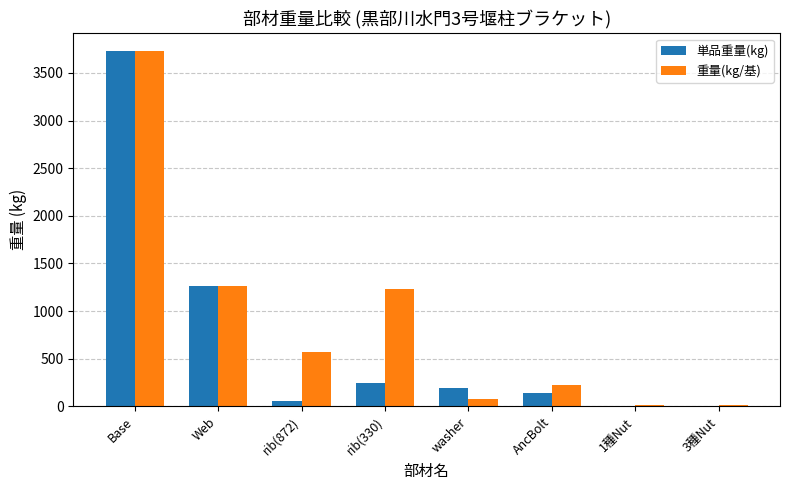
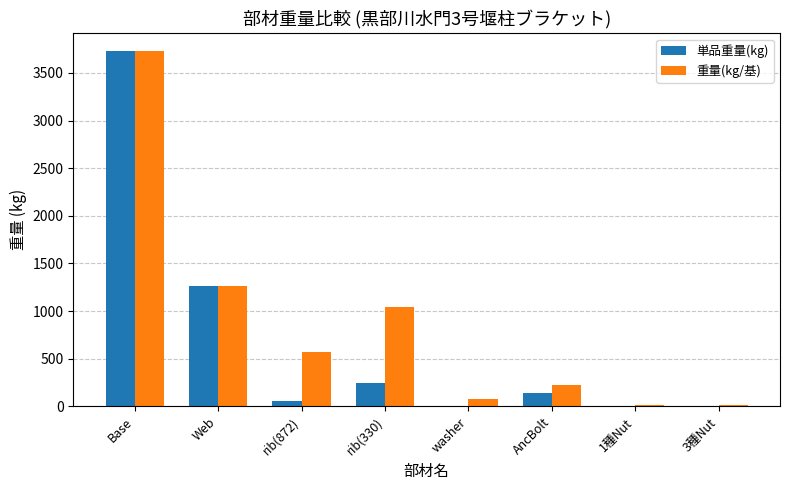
  {
    "単品重量(kg)": {
      "Base": 3700,
      "Web": 1300,
      "rib(872)": 100,
      "rib(330)": 200,
-     "washer": 200,
+     "washer": 0,
      "AncBolt": 100
    },
    "重量(kg/基)": {
      "Base": 3700,
      "Web": 1300,
      "rib(872)": 600,
-     "rib(330)": 1200,
+     "rib(330)": 1000,
      "washer": 100,
      "AncBolt": 200
    }
  }
